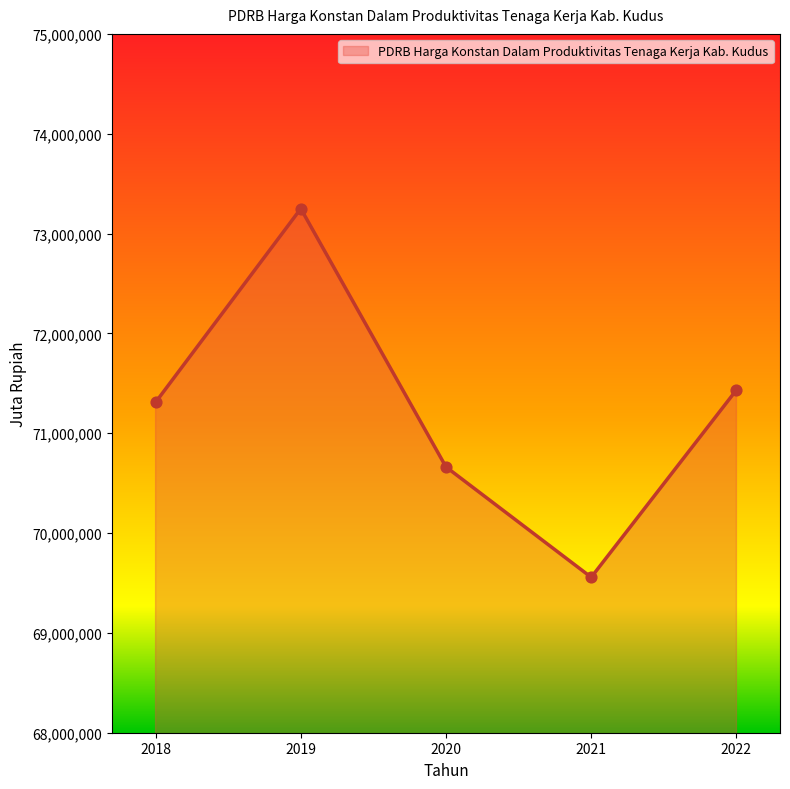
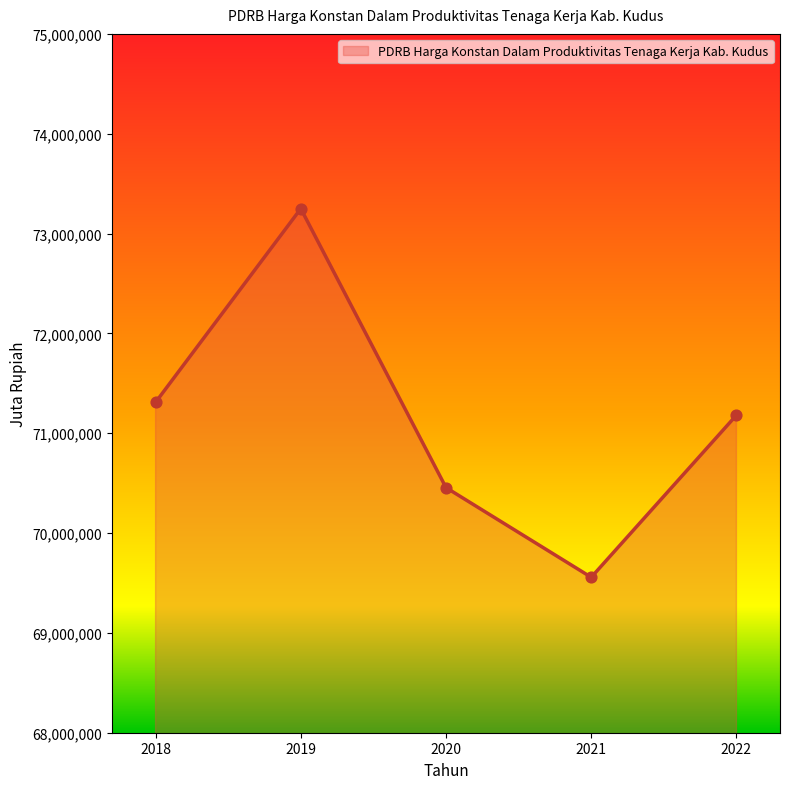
  {
    "2018": "71,300,000",
    "2019": "73,200,000",
-   "2020": "70,700,000",
+   "2020": "70,500,000",
    "2021": "69,600,000",
-   "2022": "71,400,000"
+   "2022": "71,200,000"
  }
